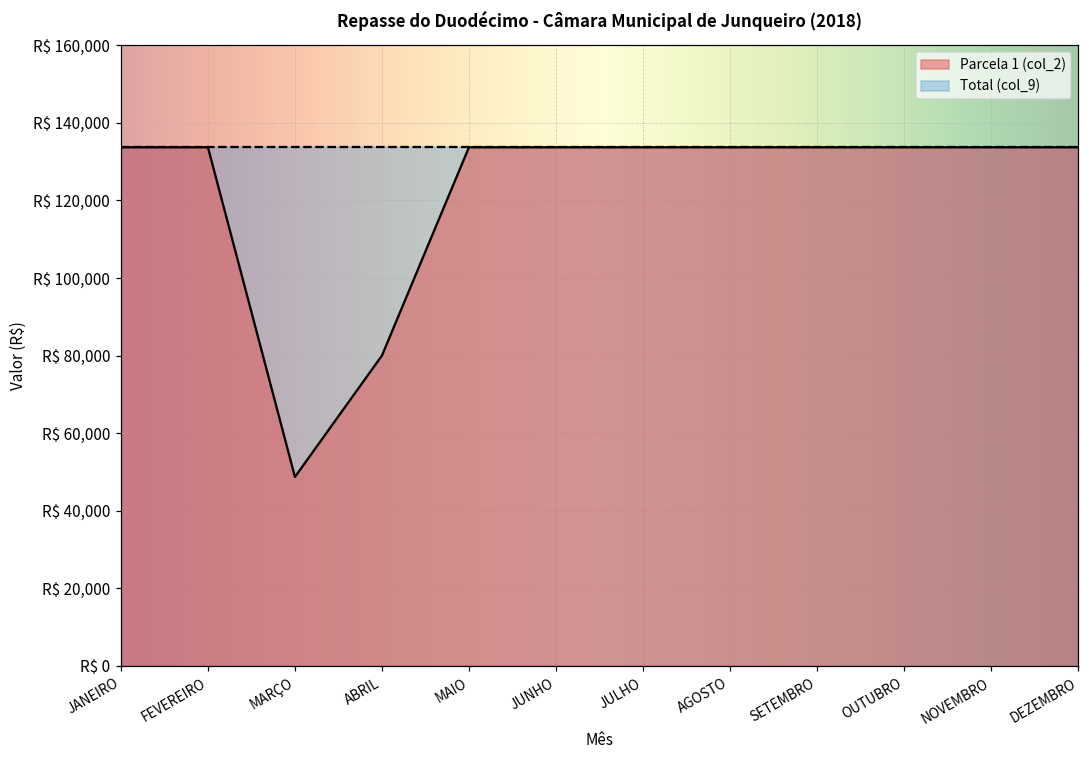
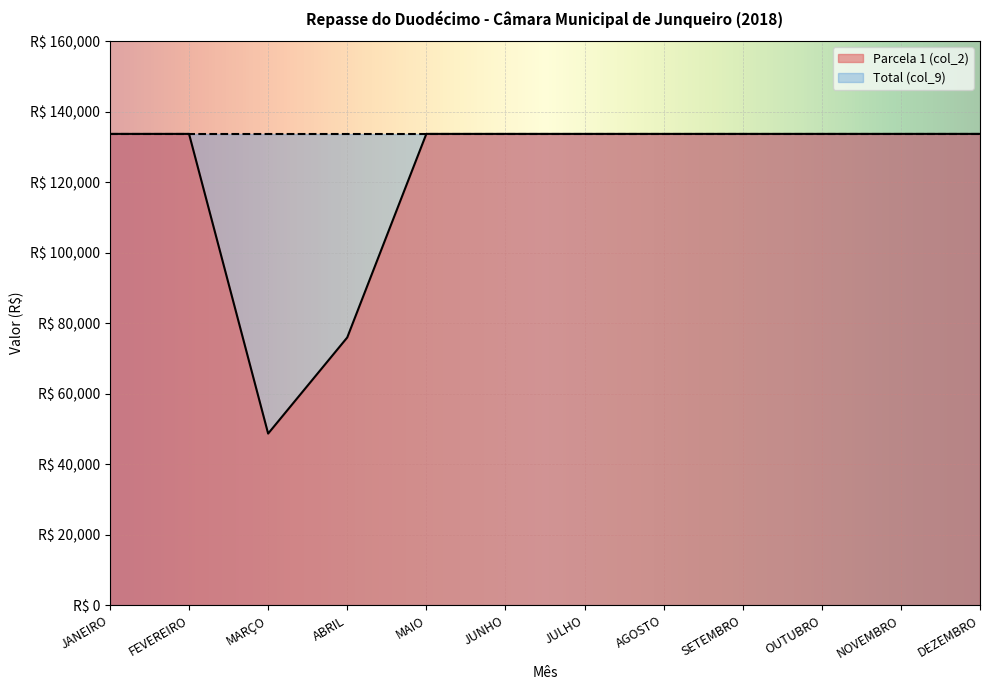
  {
    "Parcela 1 (col_2)": {
      "MARÇO": "R$ 49,000",
-     "ABRIL": "R$ 80,000"
+     "ABRIL": "R$ 76,000"
    },
    "Total (col_9)": {
      "MARÇO": "R$ 134,000",
      "ABRIL": "R$ 134,000"
    }
  }
